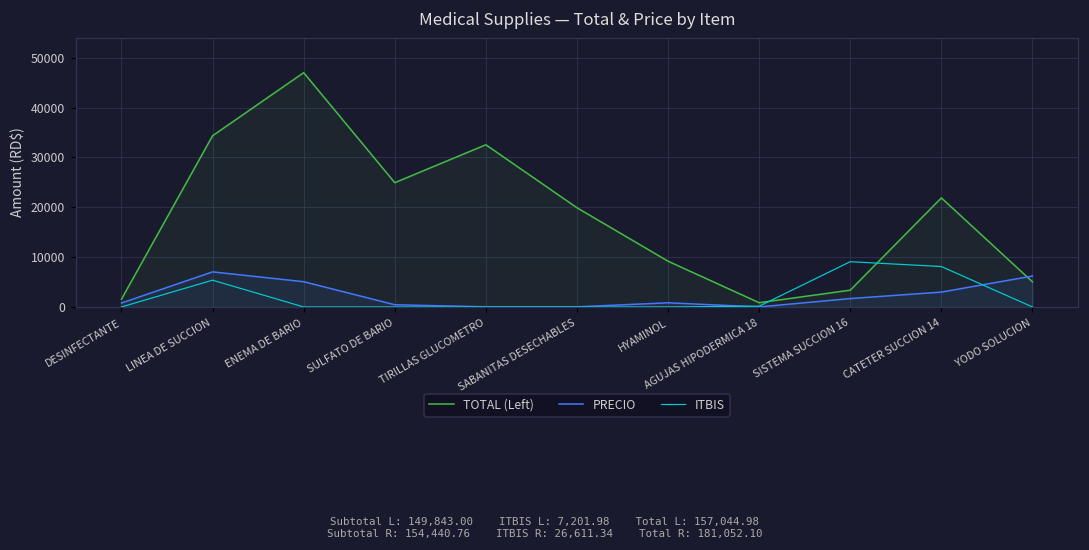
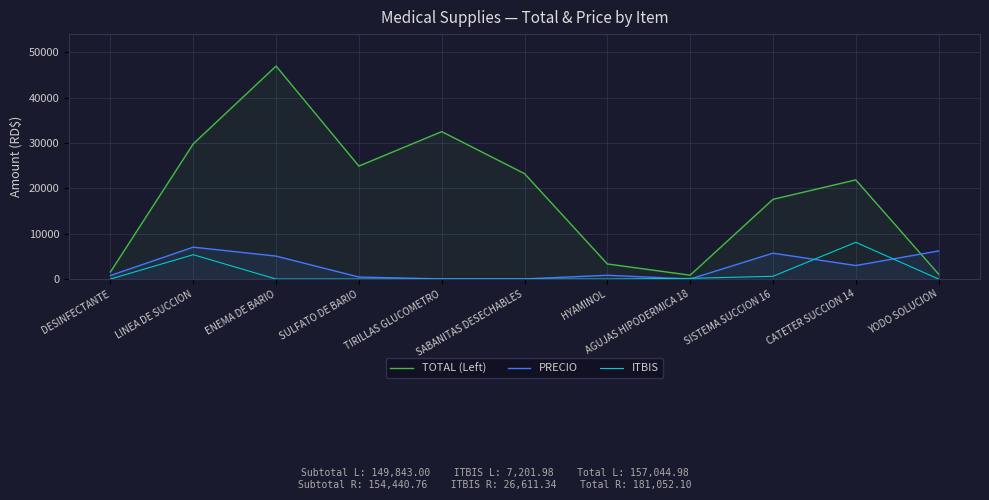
  {
    "TOTAL (Left)": {
      "DESINFECTANTE": 2000,
-     "LINEA DE SUCCION": 34000,
+     "LINEA DE SUCCION": 30000,
      "ENEMA DE BARIO": 47000,
      "SULFATO DE BARIO": 25000,
      "TIRILLAS GLUCOMETRO": 33000,
-     "SABANITAS DESECHABLES": 20000,
-     "HYAMINOL": 9000,
+     "SABANITAS DESECHABLES": 23000,
+     "HYAMINOL": 3000,
      "AGUJAS HIPODERMICA 18": 1000,
-     "SISTEMA SUCCION 16": 3000,
+     "SISTEMA SUCCION 16": 18000,
      "CATETER SUCCION 14": 22000,
-     "YODO SOLUCION": 5000
+     "YODO SOLUCION": 1000
    },
    "PRECIO": {
      "DESINFECTANTE": 1000,
      "LINEA DE SUCCION": 7000,
      "ENEMA DE BARIO": 5000,
      "HYAMINOL": 1000,
-     "SISTEMA SUCCION 16": 2000,
+     "SISTEMA SUCCION 16": 6000,
      "CATETER SUCCION 14": 3000,
      "YODO SOLUCION": 6000
    },
    "ITBIS": {
      "DESINFECTANTE": 0,
      "LINEA DE SUCCION": 5000,
      "ENEMA DE BARIO": 0,
      "HYAMINOL": 0,
-     "SISTEMA SUCCION 16": 9000,
+     "SISTEMA SUCCION 16": 1000,
      "CATETER SUCCION 14": 8000,
      "YODO SOLUCION": 0
    }
  }
